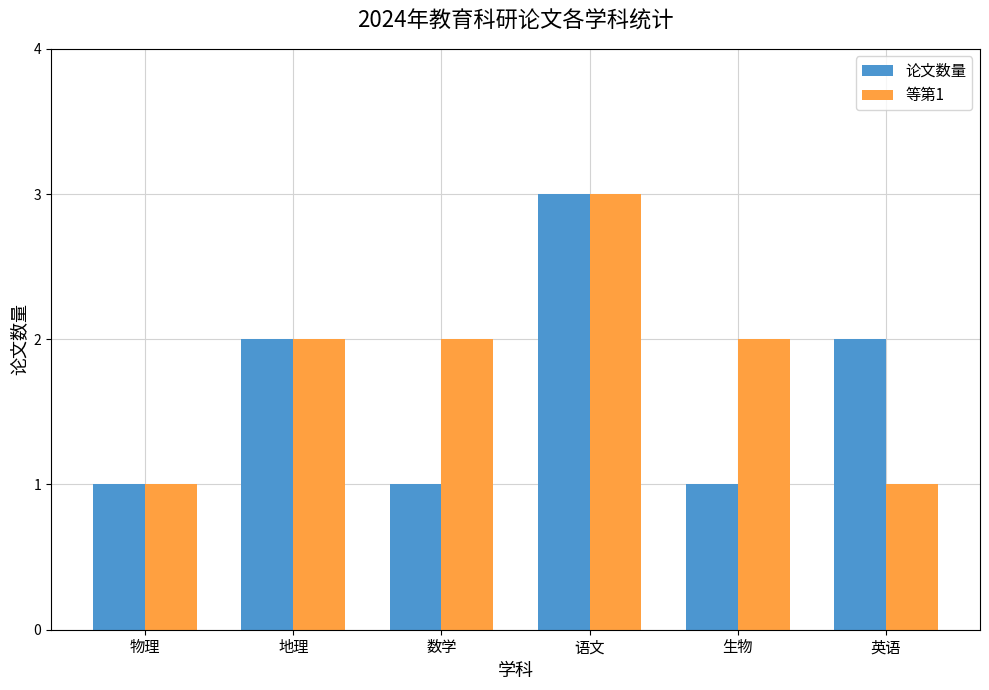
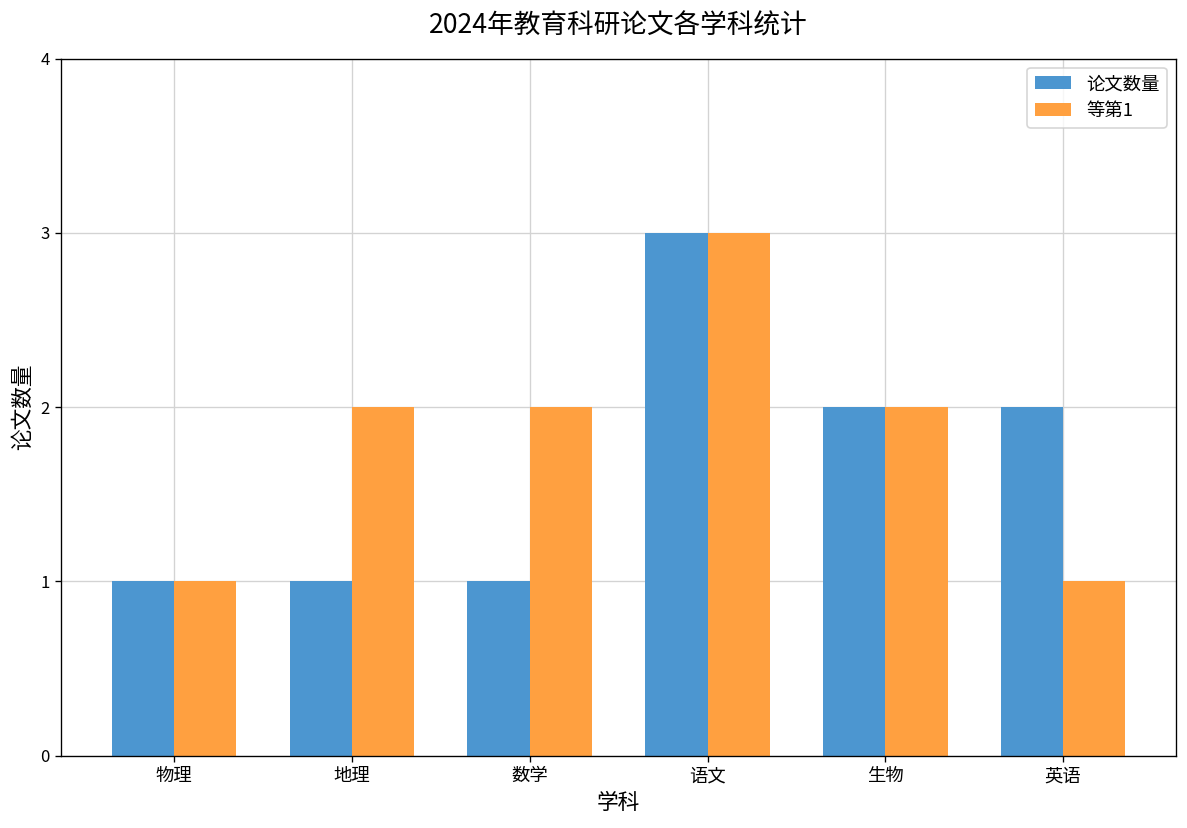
  {
    "论文数量": {
      "物理": 1,
-     "地理": 2,
+     "地理": 1,
      "数学": 1,
      "语文": 3,
-     "生物": 1,
+     "生物": 2,
      "英语": 2
    },
    "等第1": {
      "物理": 1,
      "地理": 2,
      "数学": 2,
      "语文": 3,
      "生物": 2,
      "英语": 1
    }
  }
